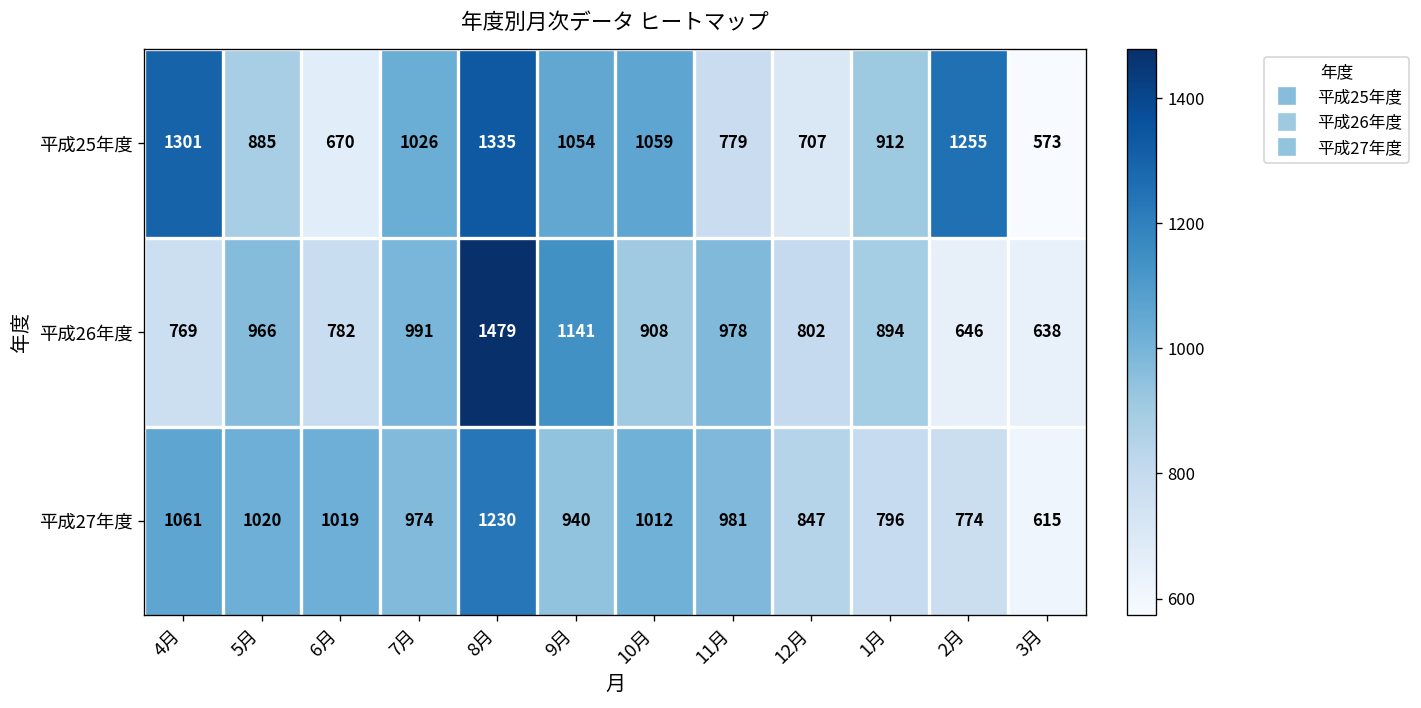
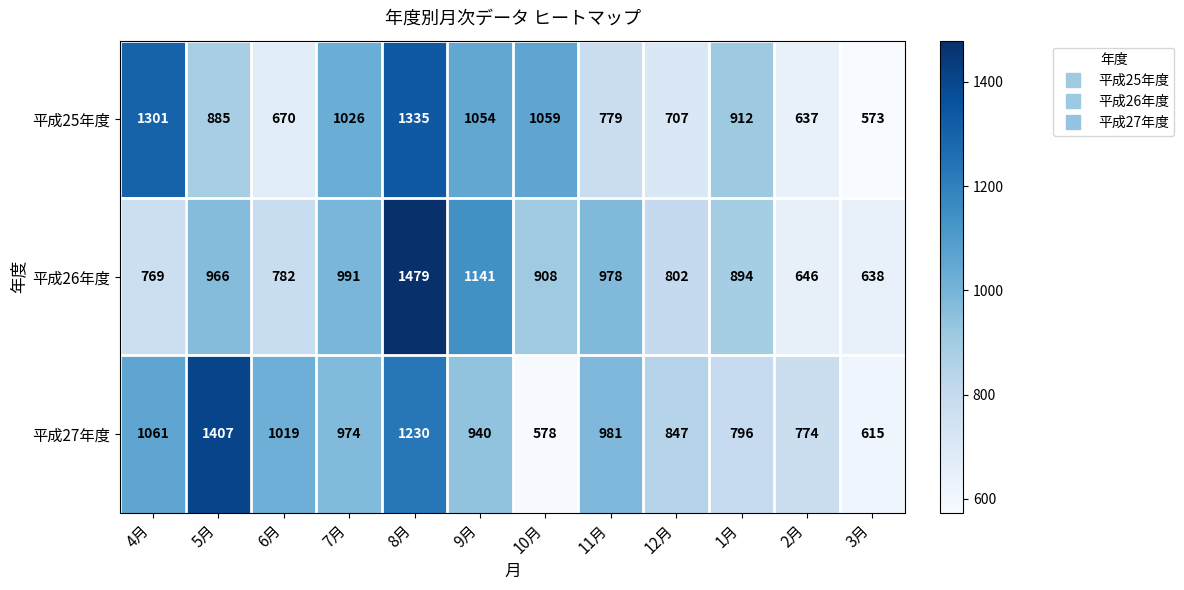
  {
    "平成25年度": {
      "4月": 1301,
      "5月": 885,
      "6月": 670,
      "7月": 1026,
      "8月": 1335,
      "9月": 1054,
      "10月": 1059,
      "11月": 779,
      "12月": 707,
      "1月": 912,
-     "2月": 1255,
+     "2月": 637,
      "3月": 573
    },
    "平成26年度": {
      "4月": 769,
      "5月": 966,
      "6月": 782,
      "7月": 991,
      "8月": 1479,
      "9月": 1141,
      "10月": 908,
      "11月": 978,
      "12月": 802,
      "1月": 894,
      "2月": 646,
      "3月": 638
    },
    "平成27年度": {
      "4月": 1061,
-     "5月": 1020,
+     "5月": 1407,
      "6月": 1019,
      "7月": 974,
      "8月": 1230,
      "9月": 940,
-     "10月": 1012,
+     "10月": 578,
      "11月": 981,
      "12月": 847,
      "1月": 796,
      "2月": 774,
      "3月": 615
    }
  }
